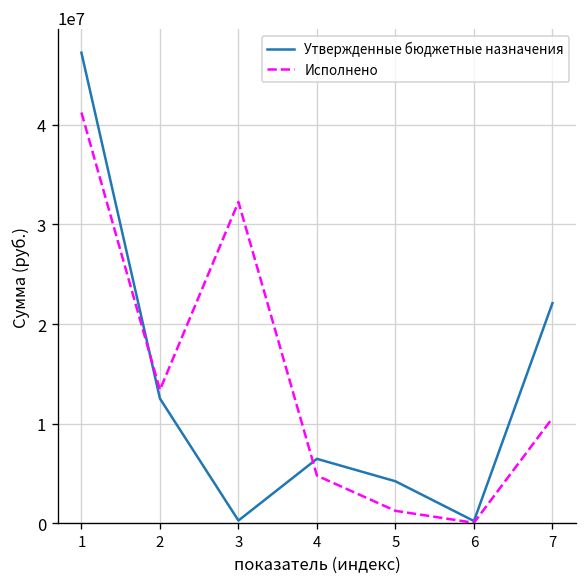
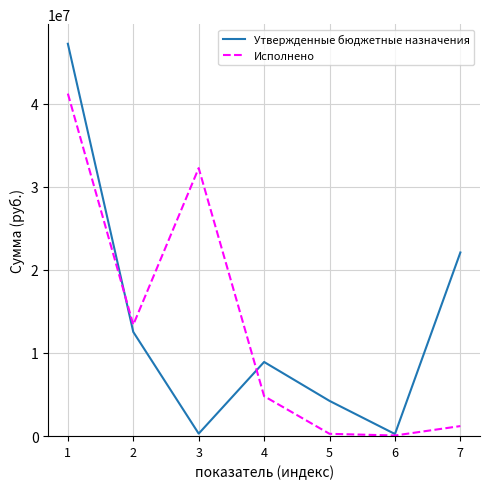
  {
    "Утвержденные бюджетные назначения": {
      "1": 47000000,
      "2": 13000000,
      "3": 0,
-     "4": 6000000,
+     "4": 9000000,
      "5": 4000000,
      "7": 22000000
    },
    "Исполнено": {
      "1": 41000000,
      "2": 13000000,
      "3": 32000000,
      "4": 5000000,
-     "5": 1000000,
-     "7": 11000000
+     "5": 0,
+     "7": 1000000
    }
  }
